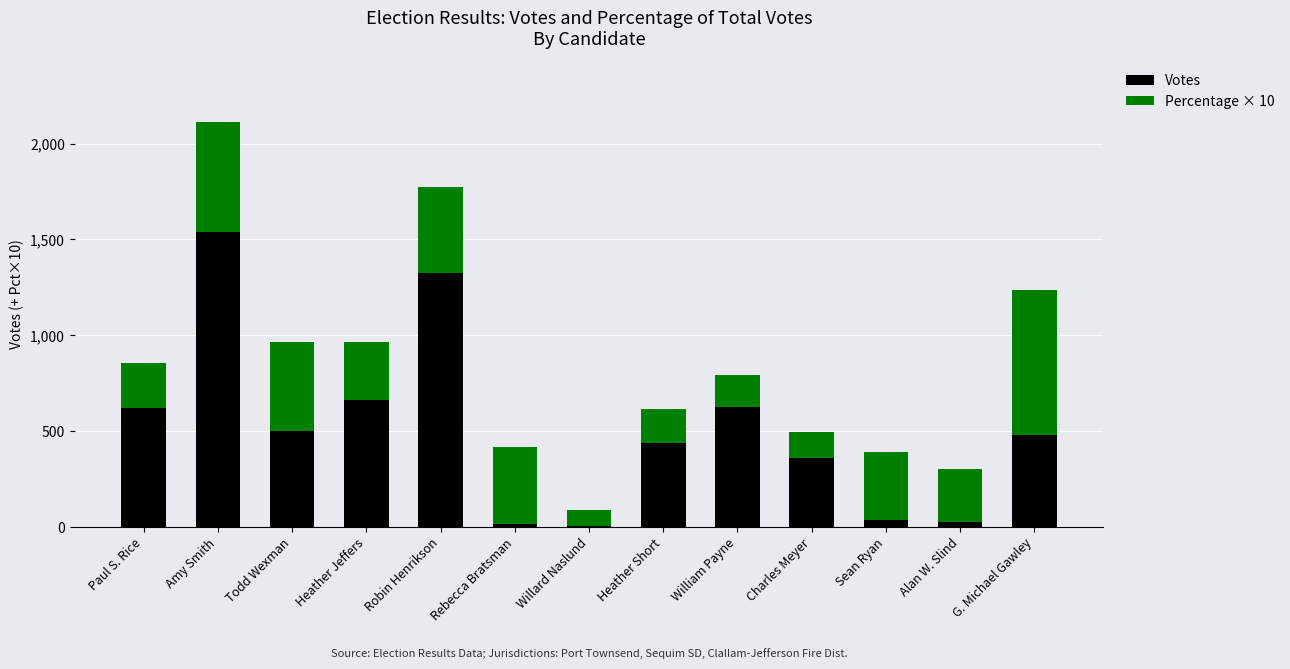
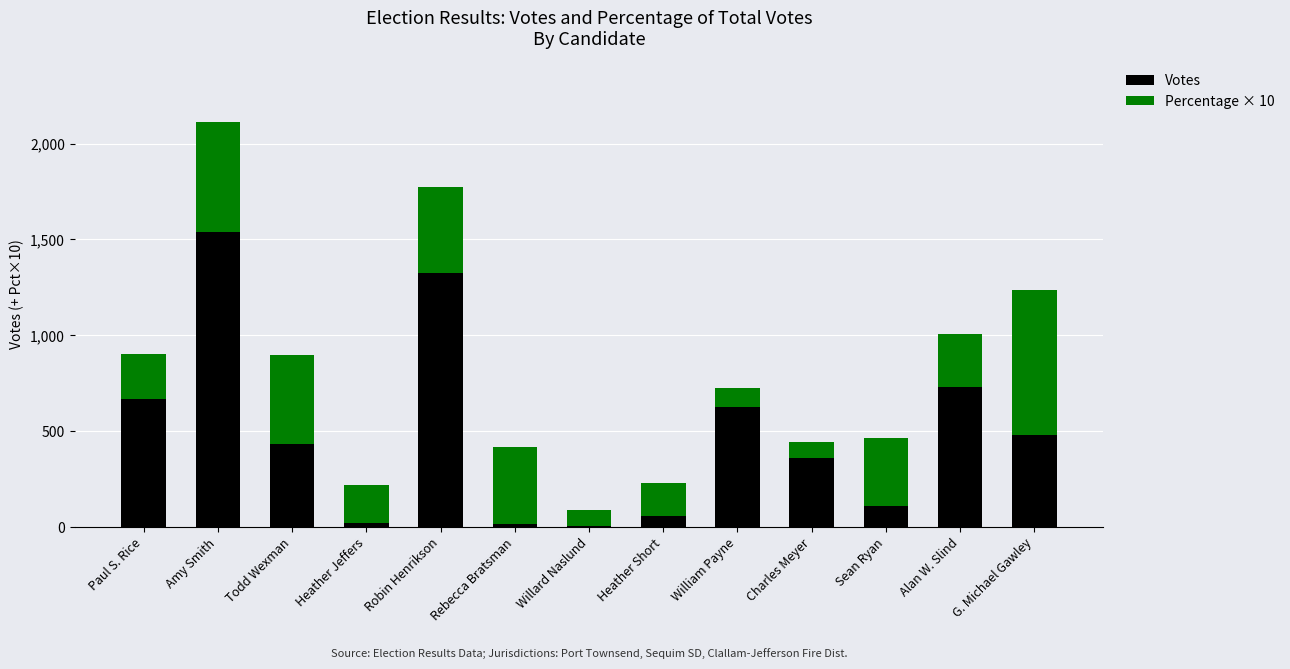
  {
    "Votes": {
-     "Paul S. Rice": "620",
+     "Paul S. Rice": "670",
      "Amy Smith": "1,540",
-     "Todd Wexman": "500",
-     "Heather Jeffers": "660",
+     "Todd Wexman": "430",
+     "Heather Jeffers": "20",
      "Robin Henrikson": "1,330",
-     "Heather Short": "440",
+     "Heather Short": "60",
      "William Payne": "630",
      "Charles Meyer": "360",
-     "Sean Ryan": "30",
-     "Alan W. Slind": "30",
+     "Sean Ryan": "110",
+     "Alan W. Slind": "730",
      "G. Michael Gawley": "480"
    },
    "Percentage × 10": {
      "Paul S. Rice": "230",
      "Amy Smith": "580",
      "Todd Wexman": "460",
-     "Heather Jeffers": "300",
+     "Heather Jeffers": "200",
      "Robin Henrikson": "440",
      "Rebecca Bratsman": "400",
      "Willard Naslund": "80",
      "Heather Short": "180",
-     "William Payne": "160",
-     "Charles Meyer": "140",
+     "William Payne": "100",
+     "Charles Meyer": "80",
      "Sean Ryan": "360",
      "Alan W. Slind": "280",
      "G. Michael Gawley": "760"
    }
  }
